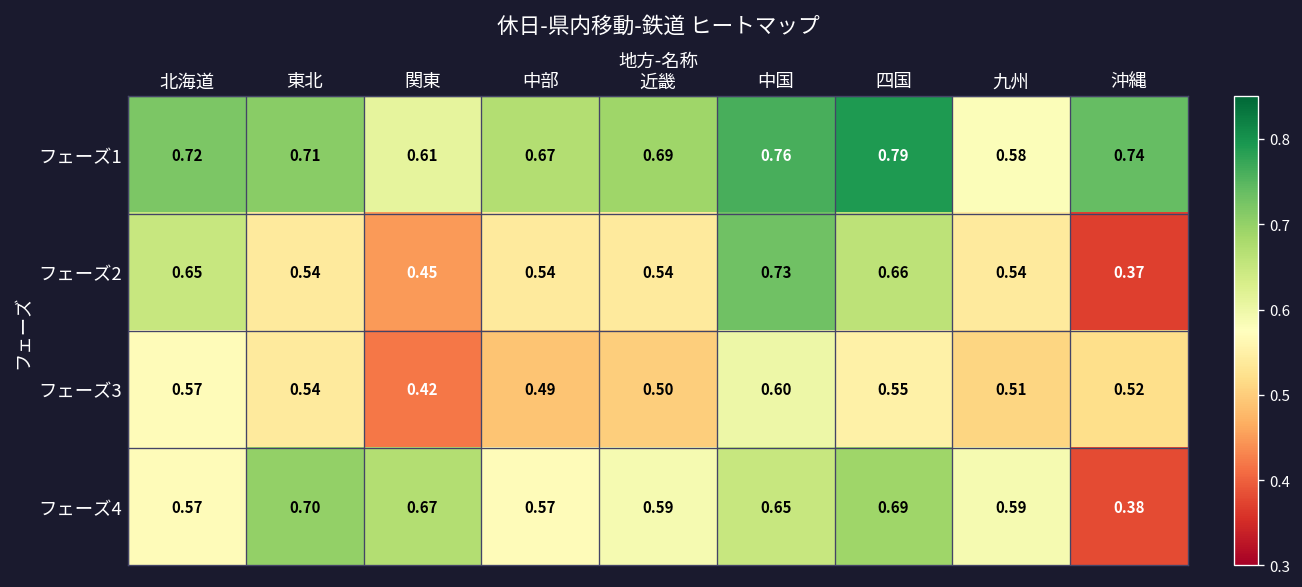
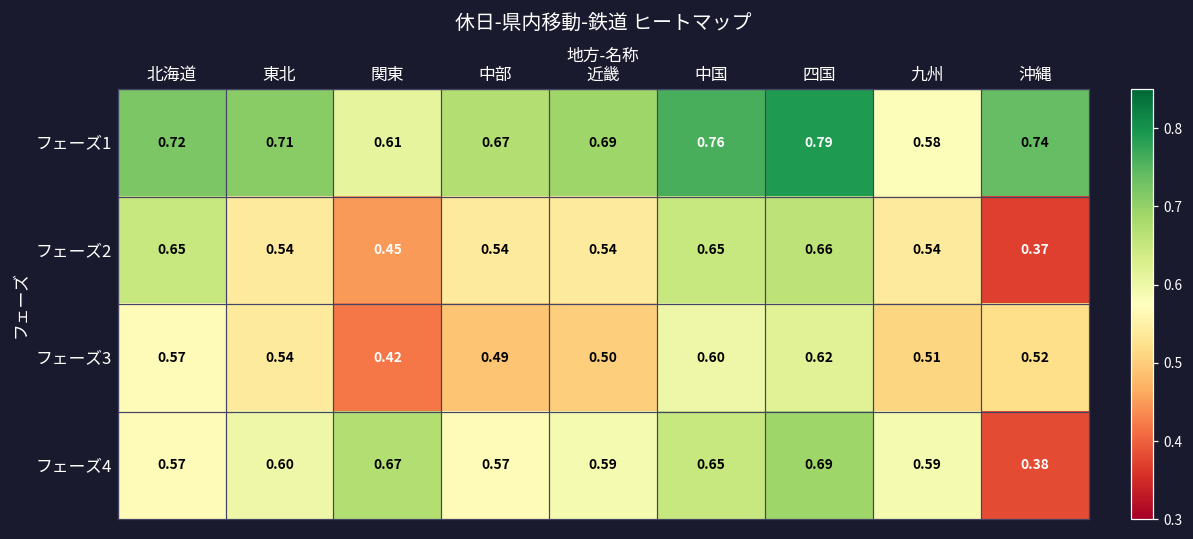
  {
    "フェーズ1": {
      "北海道": 0.72,
      "東北": 0.71,
      "関東": 0.61,
      "中部": 0.67,
      "近畿": 0.69,
      "中国": 0.76,
      "四国": 0.79,
      "九州": 0.58,
      "沖縄": 0.74
    },
    "フェーズ2": {
      "北海道": 0.65,
      "東北": 0.54,
      "関東": 0.45,
      "中部": 0.54,
      "近畿": 0.54,
-     "中国": 0.73,
+     "中国": 0.65,
      "四国": 0.66,
      "九州": 0.54,
      "沖縄": 0.37
    },
    "フェーズ3": {
      "北海道": 0.57,
      "東北": 0.54,
      "関東": 0.42,
      "中部": 0.49,
      "近畿": 0.50,
      "中国": 0.60,
-     "四国": 0.55,
+     "四国": 0.62,
      "九州": 0.51,
      "沖縄": 0.52
    },
    "フェーズ4": {
      "北海道": 0.57,
-     "東北": 0.70,
+     "東北": 0.60,
      "関東": 0.67,
      "中部": 0.57,
      "近畿": 0.59,
      "中国": 0.65,
      "四国": 0.69,
      "九州": 0.59,
      "沖縄": 0.38
    }
  }
